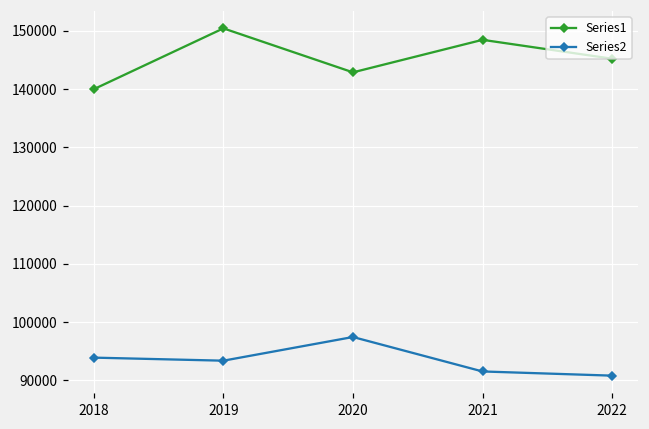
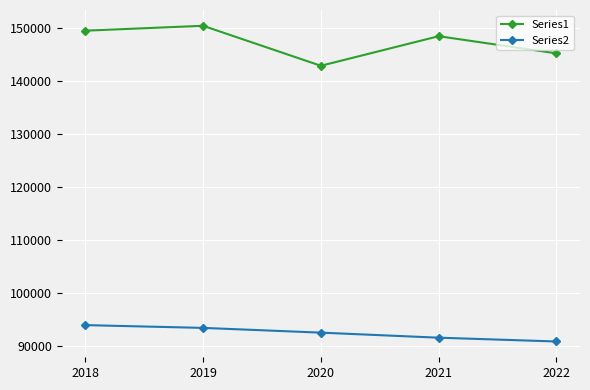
  {
    "Series1": {
-     "2018": 140000,
+     "2018": 149000,
      "2019": 150000,
      "2020": 143000,
      "2021": 148000,
      "2022": 145000
    },
    "Series2": {
      "2018": 94000,
      "2019": 93000,
-     "2020": 97000,
+     "2020": 92000,
      "2021": 92000,
      "2022": 91000
    }
  }
